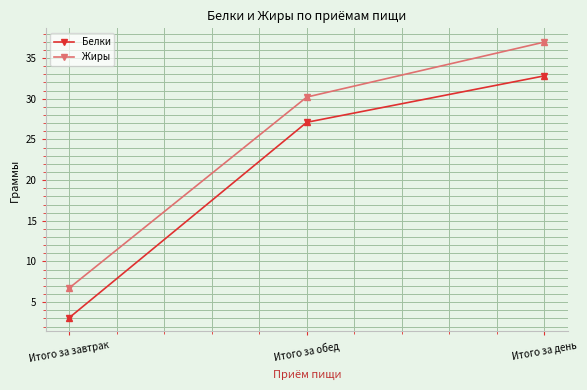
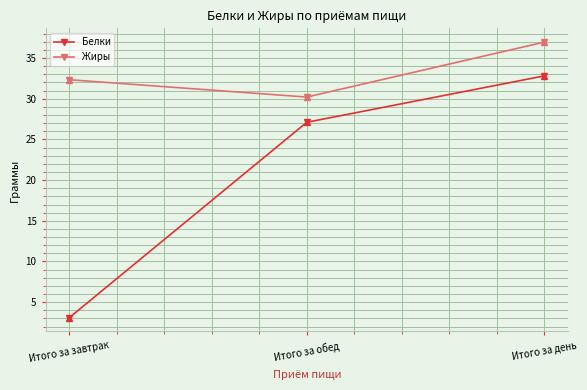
  {
    "Белки": {
      "Итого за завтрак": 3,
      "Итого за обед": 27,
      "Итого за день": 33
    },
    "Жиры": {
-     "Итого за завтрак": 7,
+     "Итого за завтрак": 32,
      "Итого за обед": 30,
      "Итого за день": 37
    }
  }
